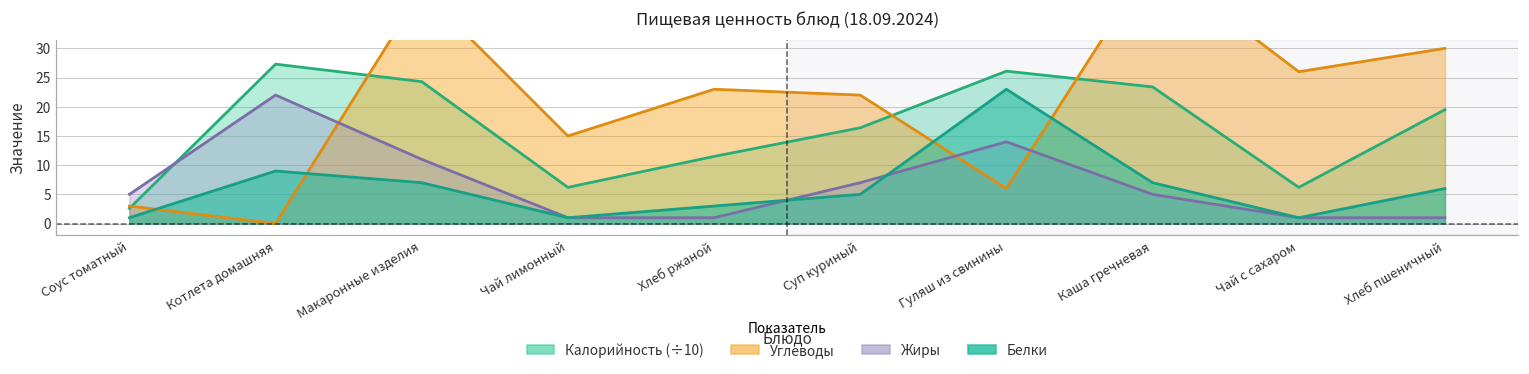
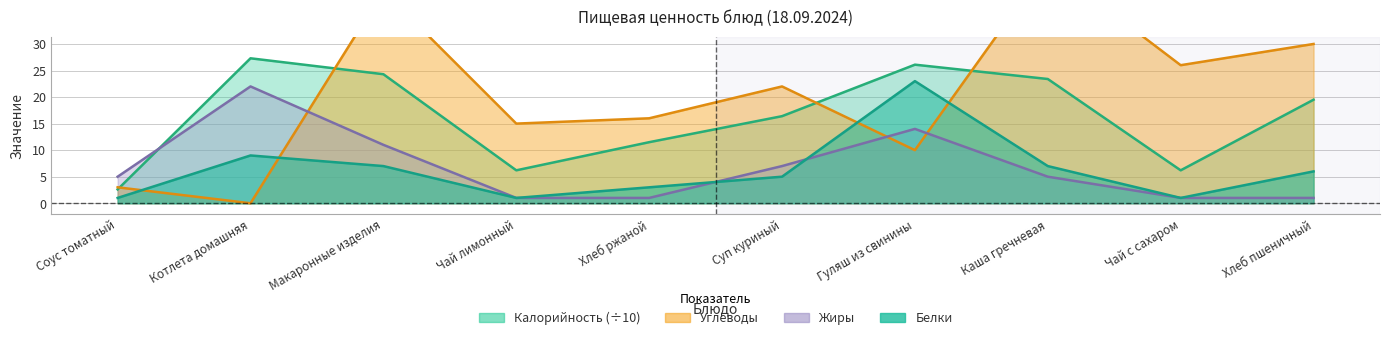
  {
    "Углеводы": {
      "Котлета домашняя": 0,
      "Чай лимонный": 15,
-     "Хлеб ржаной": 23,
+     "Хлеб ржаной": 16,
      "Суп куриный": 22,
-     "Гуляш из свинины": 6,
+     "Гуляш из свинины": 10,
      "Чай с сахаром": 26,
      "Хлеб пшеничный": 30
    },
    "Жиры": {
      "Соус томатный": 5,
      "Котлета домашняя": 22,
      "Макаронные изделия": 11,
      "Хлеб ржаной": 1,
      "Суп куриный": 7,
      "Гуляш из свинины": 14,
      "Каша гречневая": 5,
      "Хлеб пшеничный": 1
    }
  }
